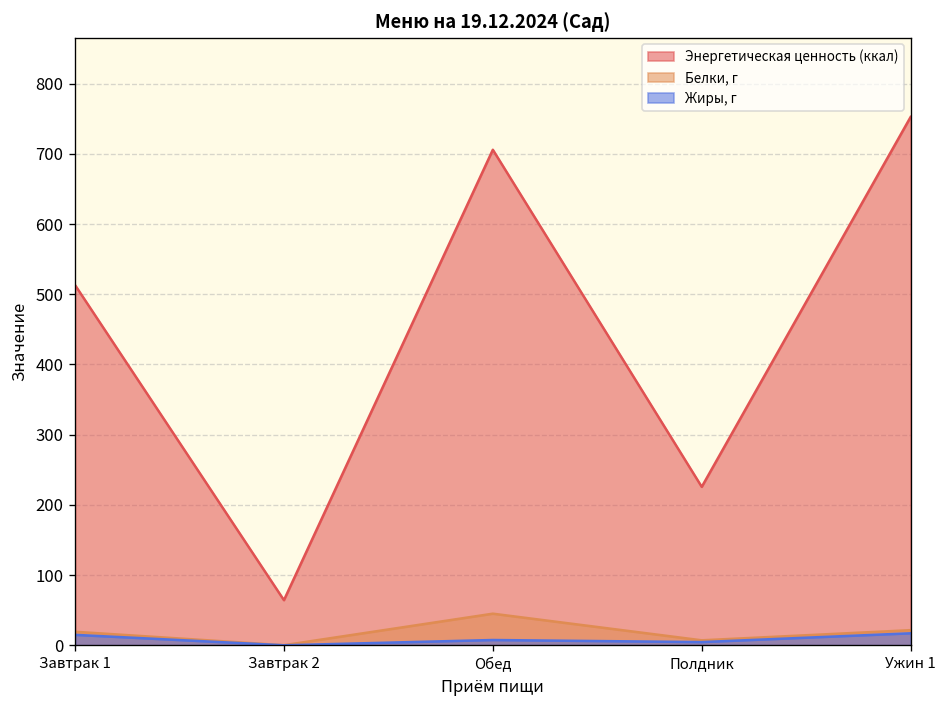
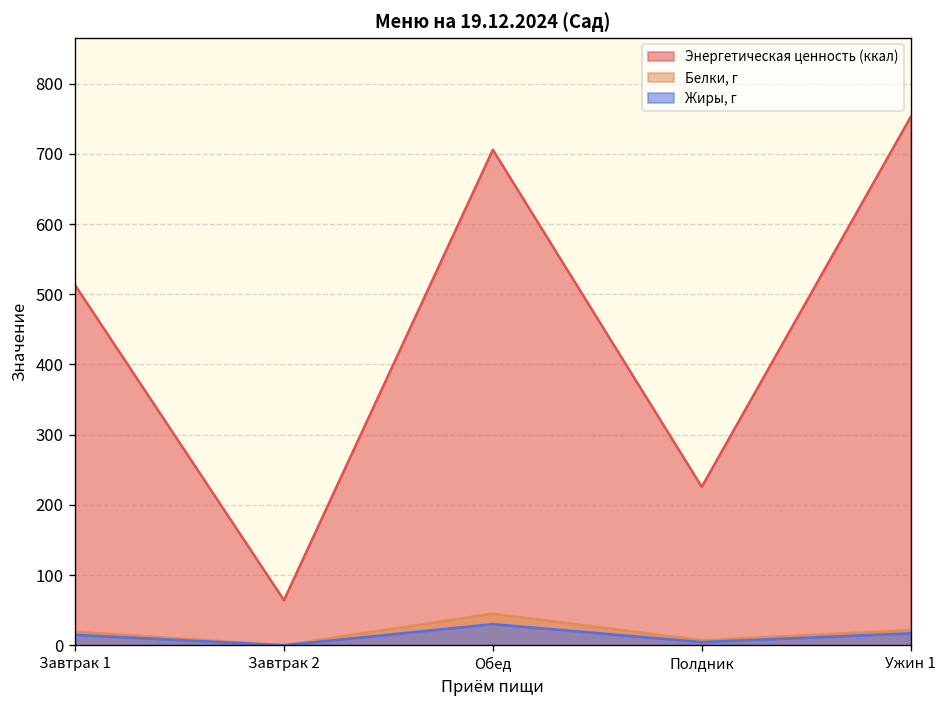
  {
    "Жиры, г": {
-     "Обед": 10,
+     "Обед": 30,
      "Ужин 1": 20
    }
  }
